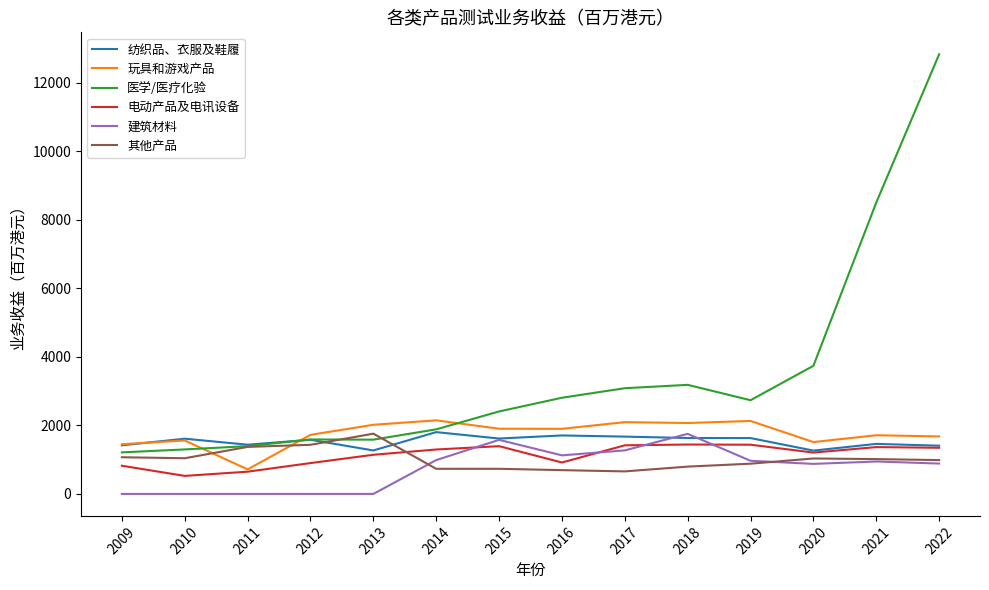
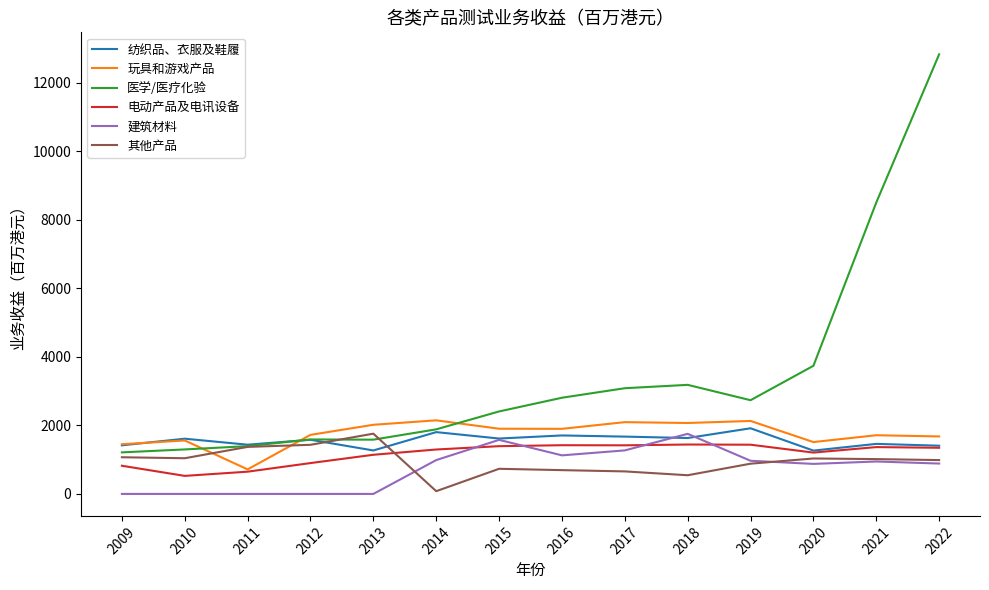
  {
    "纺织品、衣服及鞋履": {
      "2013": 1300,
      "2014": 1800,
      "2016": 1700,
      "2017": 1700,
      "2018": 1600,
-     "2019": 1600,
+     "2019": 1900,
      "2021": 1500
    },
    "玩具和游戏产品": {
      "2012": 1700,
      "2013": 2000,
      "2014": 2100,
      "2015": 1900,
      "2016": 1900,
      "2017": 2100,
      "2018": 2100,
      "2019": 2100,
      "2020": 1500,
      "2021": 1700,
      "2022": 1700
    },
    "医学/医疗化验": {
      "2009": 1200,
      "2010": 1300,
      "2013": 1600,
      "2014": 1900,
      "2015": 2400,
      "2016": 2800,
      "2017": 3100,
      "2018": 3200,
      "2019": 2700,
      "2020": 3700,
      "2021": 8500,
      "2022": 12800
    },
    "电动产品及电讯设备": {
      "2009": 800,
      "2010": 500,
      "2012": 900,
      "2013": 1100,
      "2014": 1300,
      "2015": 1400,
-     "2016": 900,
+     "2016": 1400,
      "2017": 1400,
      "2018": 1400,
      "2019": 1400,
      "2021": 1400
    },
    "建筑材料": {
      "2009": 0,
      "2010": 0,
      "2011": 0,
      "2012": 0,
      "2013": 0,
      "2014": 1000,
      "2016": 1100,
      "2017": 1300,
      "2018": 1800,
      "2019": 1000,
      "2020": 900,
      "2022": 900
    },
    "其他产品": {
      "2009": 1100,
      "2010": 1000,
      "2012": 1400,
      "2013": 1800,
-     "2014": 700,
+     "2014": 100,
      "2015": 700,
      "2016": 700,
      "2017": 700,
-     "2018": 800,
+     "2018": 500,
      "2019": 900,
      "2020": 1000,
      "2022": 1000
    }
  }
